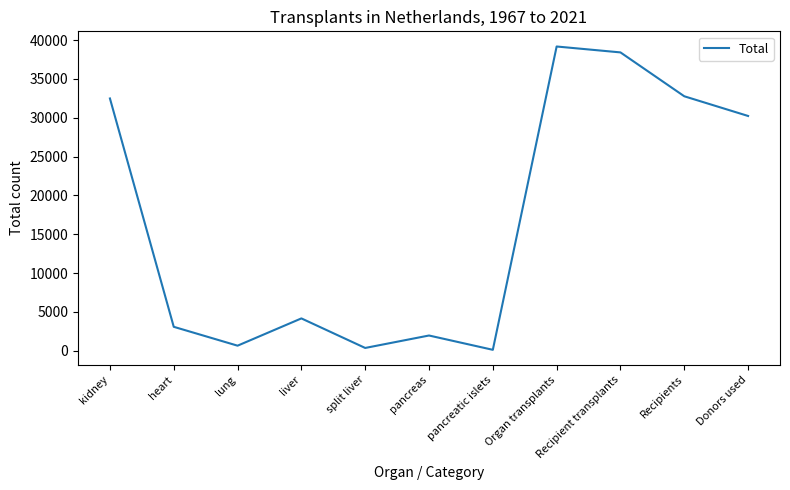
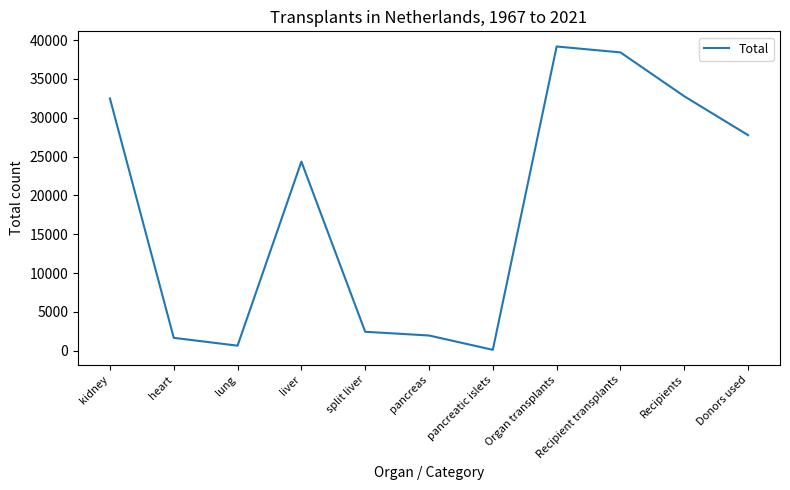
  {
    "kidney": 32000,
-   "heart": 3000,
+   "heart": 2000,
    "lung": 1000,
-   "liver": 4000,
-   "split liver": 0,
+   "liver": 24000,
+   "split liver": 2000,
    "pancreas": 2000,
    "pancreatic islets": 0,
    "Organ transplants": 39000,
    "Recipient transplants": 38000,
    "Recipients": 33000,
-   "Donors used": 30000
+   "Donors used": 28000
  }
